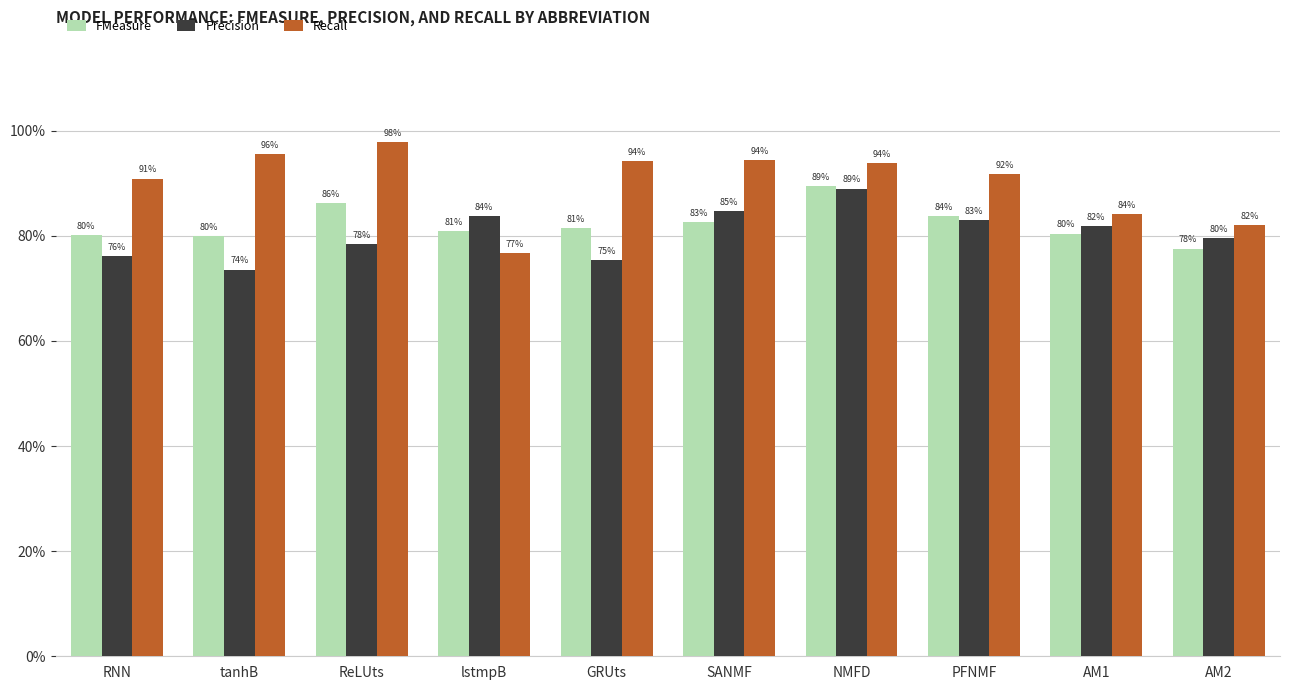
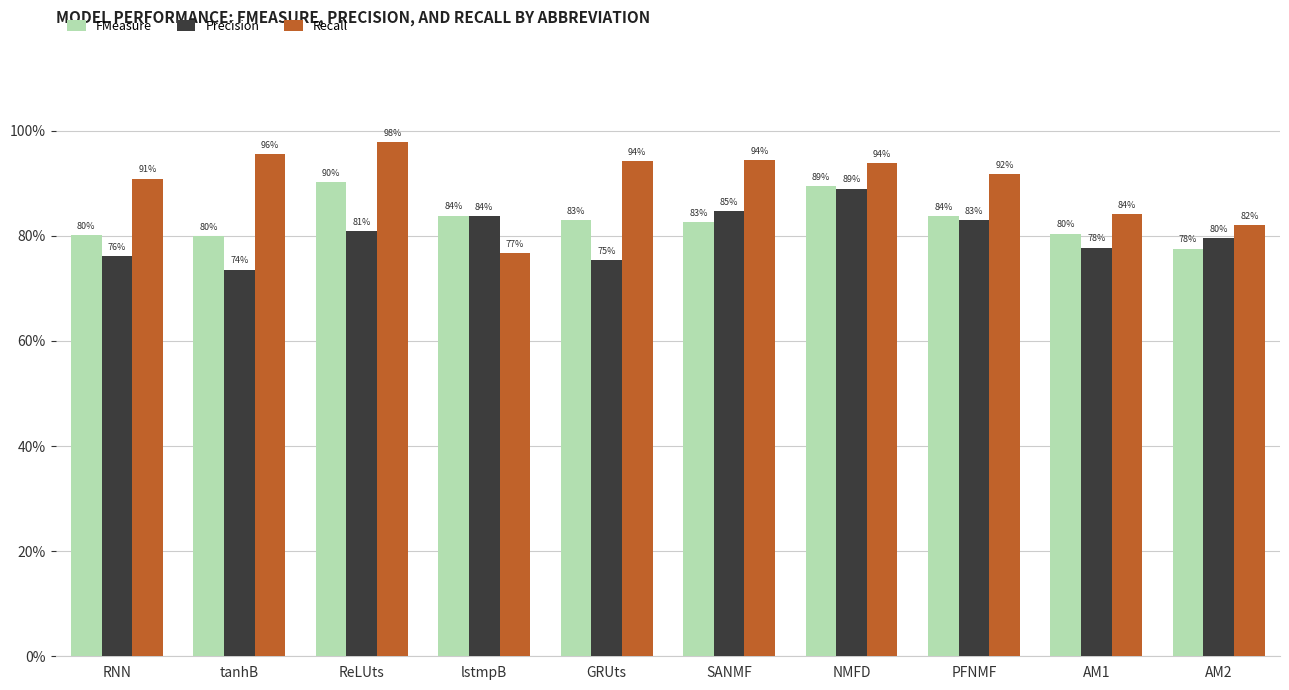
  {
    "FMeasure": {
      "RNN": "80%",
      "tanhB": "80%",
-     "ReLUts": "86%",
-     "lstmpB": "81%",
-     "GRUts": "81%",
+     "ReLUts": "90%",
+     "lstmpB": "84%",
+     "GRUts": "83%",
      "SANMF": "83%",
      "NMFD": "89%",
      "PFNMF": "84%",
      "AM1": "80%",
      "AM2": "78%"
    },
    "Precision": {
      "RNN": "76%",
      "tanhB": "74%",
-     "ReLUts": "78%",
+     "ReLUts": "81%",
      "lstmpB": "84%",
      "GRUts": "75%",
      "SANMF": "85%",
      "NMFD": "89%",
      "PFNMF": "83%",
-     "AM1": "82%",
+     "AM1": "78%",
      "AM2": "80%"
    },
    "Recall": {
      "RNN": "91%",
      "tanhB": "96%",
      "ReLUts": "98%",
      "lstmpB": "77%",
      "GRUts": "94%",
      "SANMF": "94%",
      "NMFD": "94%",
      "PFNMF": "92%",
      "AM1": "84%",
      "AM2": "82%"
    }
  }
